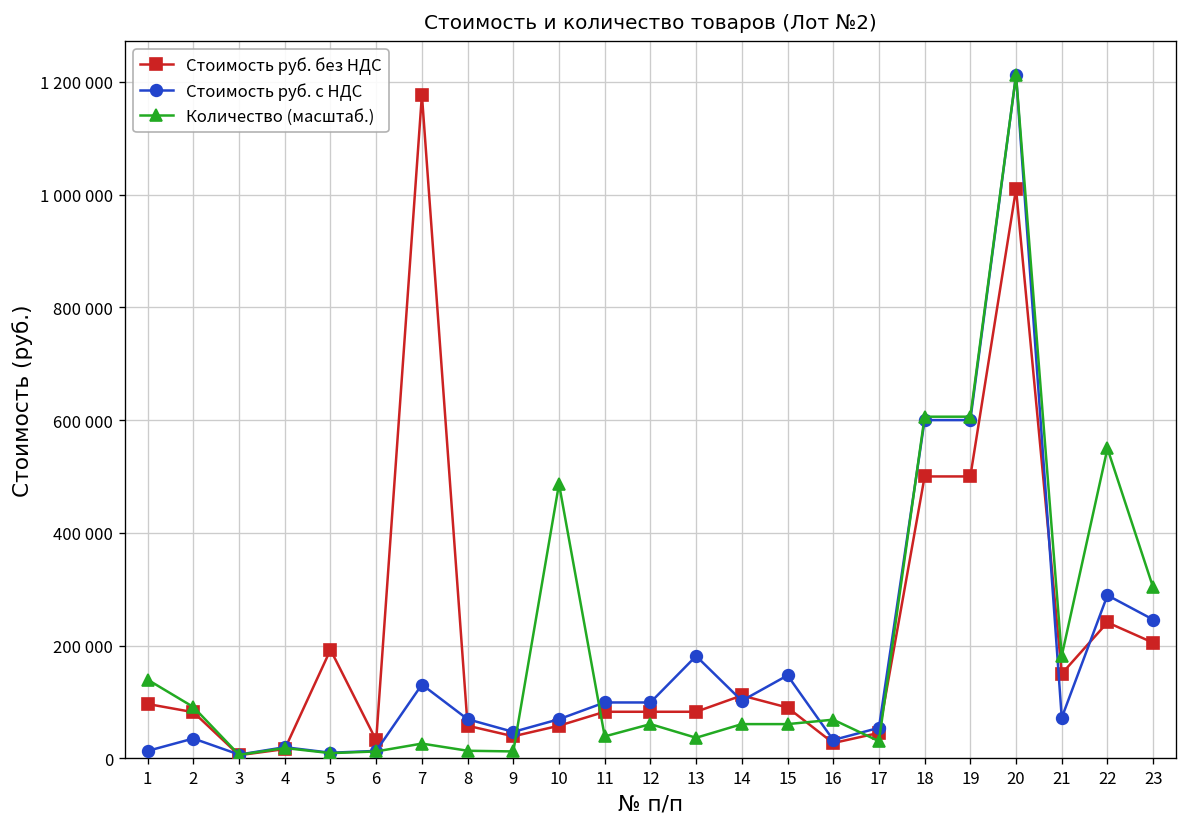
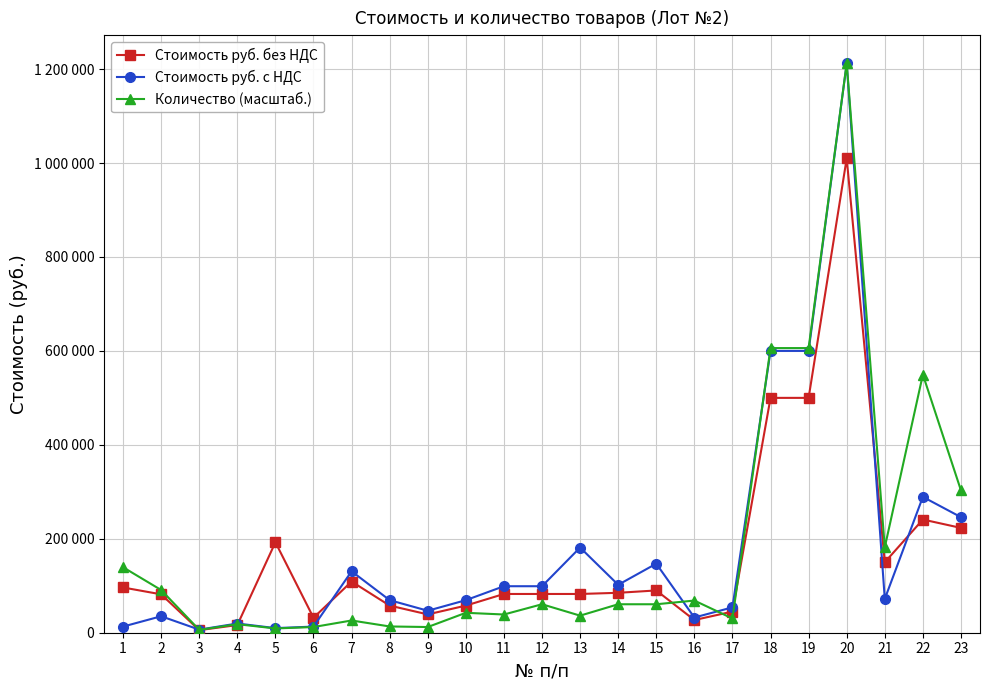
  {
    "Стоимость руб. без НДС": {
      "1": 100000,
      "2": 80000,
      "5": 190000,
      "6": 30000,
-     "7": 1180000,
+     "7": 110000,
      "8": 60000,
      "9": 40000,
      "10": 60000,
      "11": 80000,
      "12": 80000,
      "13": 80000,
-     "14": 110000,
+     "14": 90000,
      "15": 90000,
      "17": 50000,
      "18": 500000,
      "19": 500000,
      "20": 1010000,
      "21": 150000,
      "22": 240000,
-     "23": 210000
+     "23": 220000
    },
    "Стоимость руб. с НДС": {
      "1": 10000,
      "2": 40000,
      "7": 130000,
      "8": 70000,
      "9": 50000,
      "10": 70000,
      "11": 100000,
      "12": 100000,
      "13": 180000,
      "14": 100000,
      "15": 150000,
      "17": 50000,
      "18": 600000,
      "19": 600000,
      "21": 70000,
      "22": 290000,
      "23": 250000
    },
    "Количество (масштаб.)": {
      "1": 140000,
      "2": 90000,
      "7": 30000,
      "8": 10000,
      "9": 10000,
-     "10": 490000,
+     "10": 40000,
      "11": 40000,
      "12": 60000,
      "13": 40000,
      "14": 60000,
      "15": 60000,
      "16": 70000,
      "17": 30000,
      "18": 610000,
      "19": 610000,
      "21": 180000,
      "22": 550000,
      "23": 300000
    }
  }
